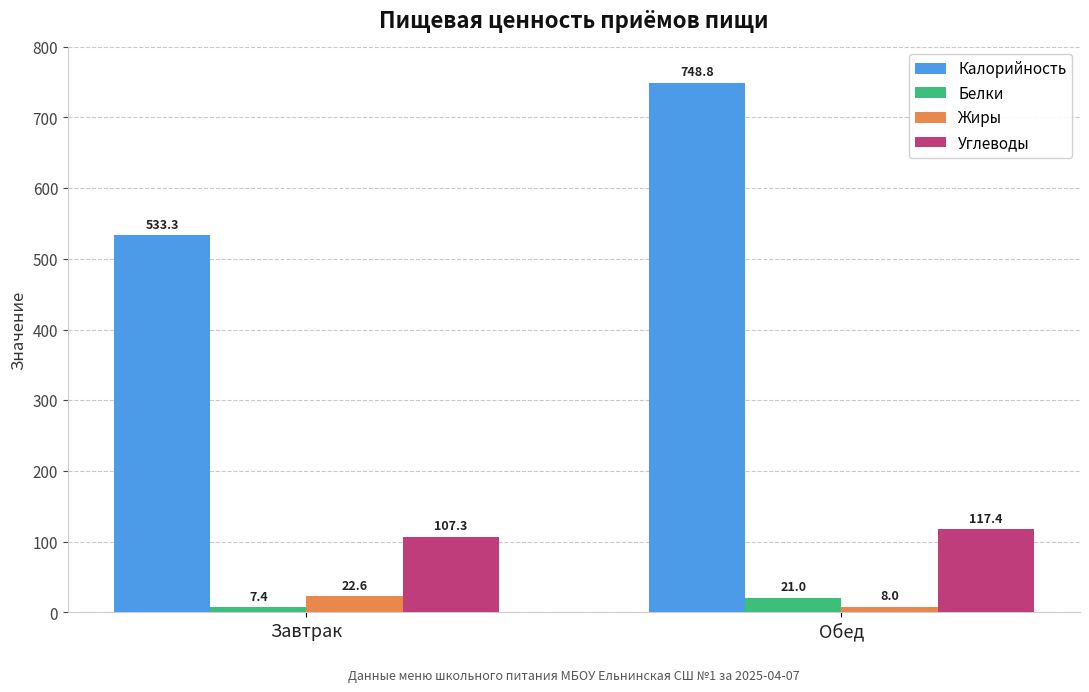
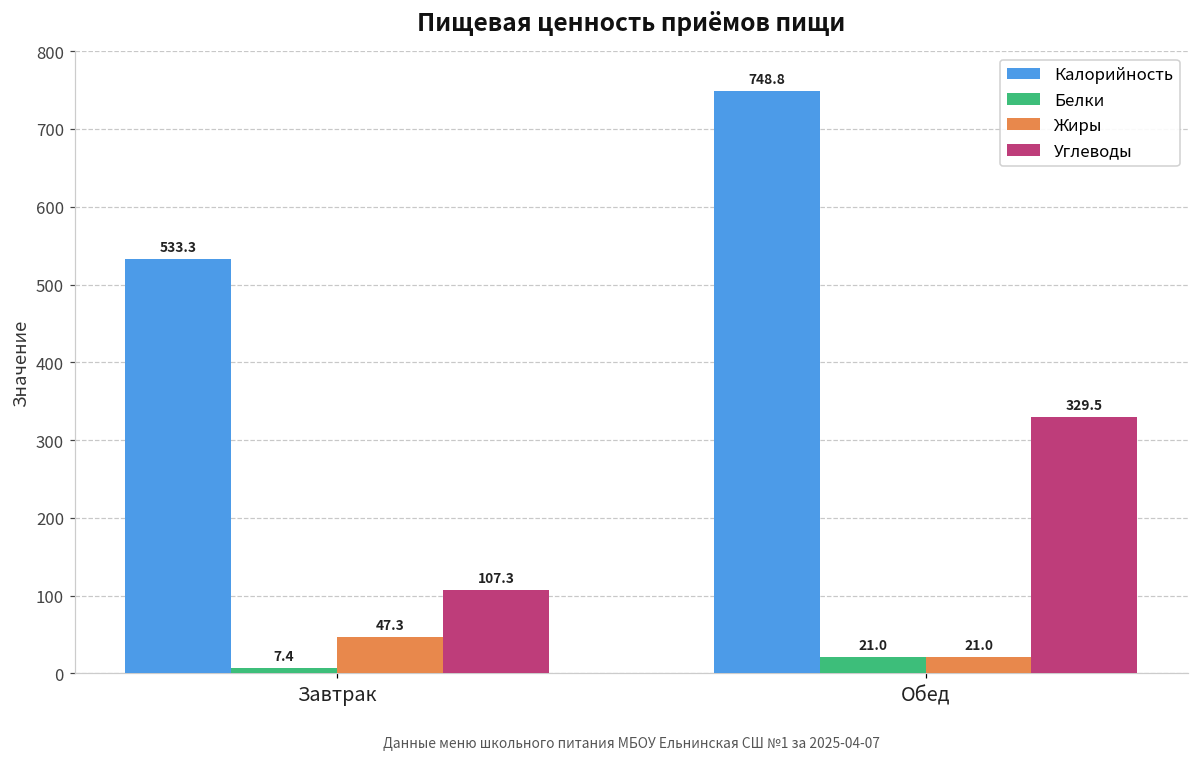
  {
    "Калорийность": {
      "Завтрак": 533.3,
      "Обед": 748.8
    },
    "Белки": {
      "Завтрак": 7.4,
      "Обед": 21.0
    },
    "Жиры": {
-     "Завтрак": 22.6,
-     "Обед": 8.0
+     "Завтрак": 47.3,
+     "Обед": 21.0
    },
    "Углеводы": {
      "Завтрак": 107.3,
-     "Обед": 117.4
+     "Обед": 329.5
    }
  }
